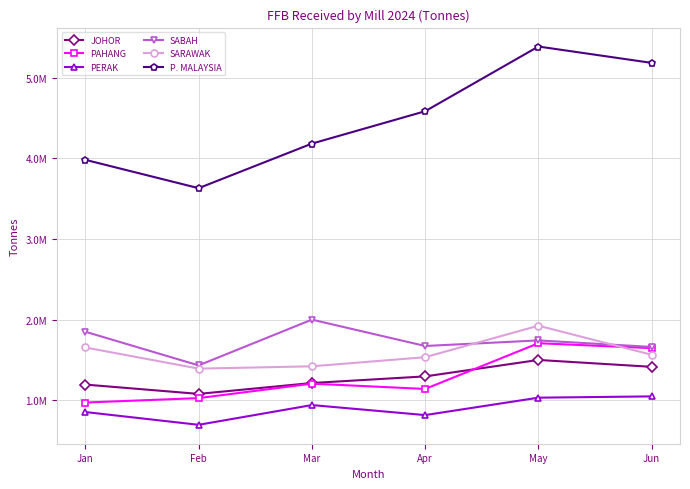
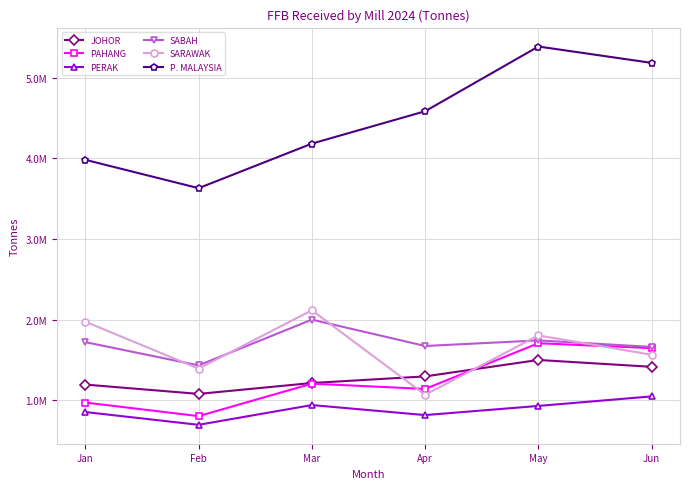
  {
    "PAHANG": {
      "Jan": 1000000,
-     "Feb": 1000000,
+     "Feb": 800000,
      "Apr": 1100000,
      "May": 1700000
    },
    "PERAK": {
      "Jan": 900000,
      "Feb": 700000,
      "Mar": 900000,
      "Apr": 800000,
-     "May": 1000000,
+     "May": 900000,
      "Jun": 1000000
    },
    "SABAH": {
-     "Jan": 1800000,
+     "Jan": 1700000,
      "Feb": 1400000,
      "Mar": 2000000,
      "Apr": 1700000,
      "May": 1700000
    },
    "SARAWAK": {
-     "Jan": 1700000,
+     "Jan": 2000000,
      "Feb": 1400000,
-     "Mar": 1400000,
-     "Apr": 1500000,
-     "May": 1900000,
+     "Mar": 2100000,
+     "Apr": 1100000,
+     "May": 1800000,
      "Jun": 1600000
    }
  }
